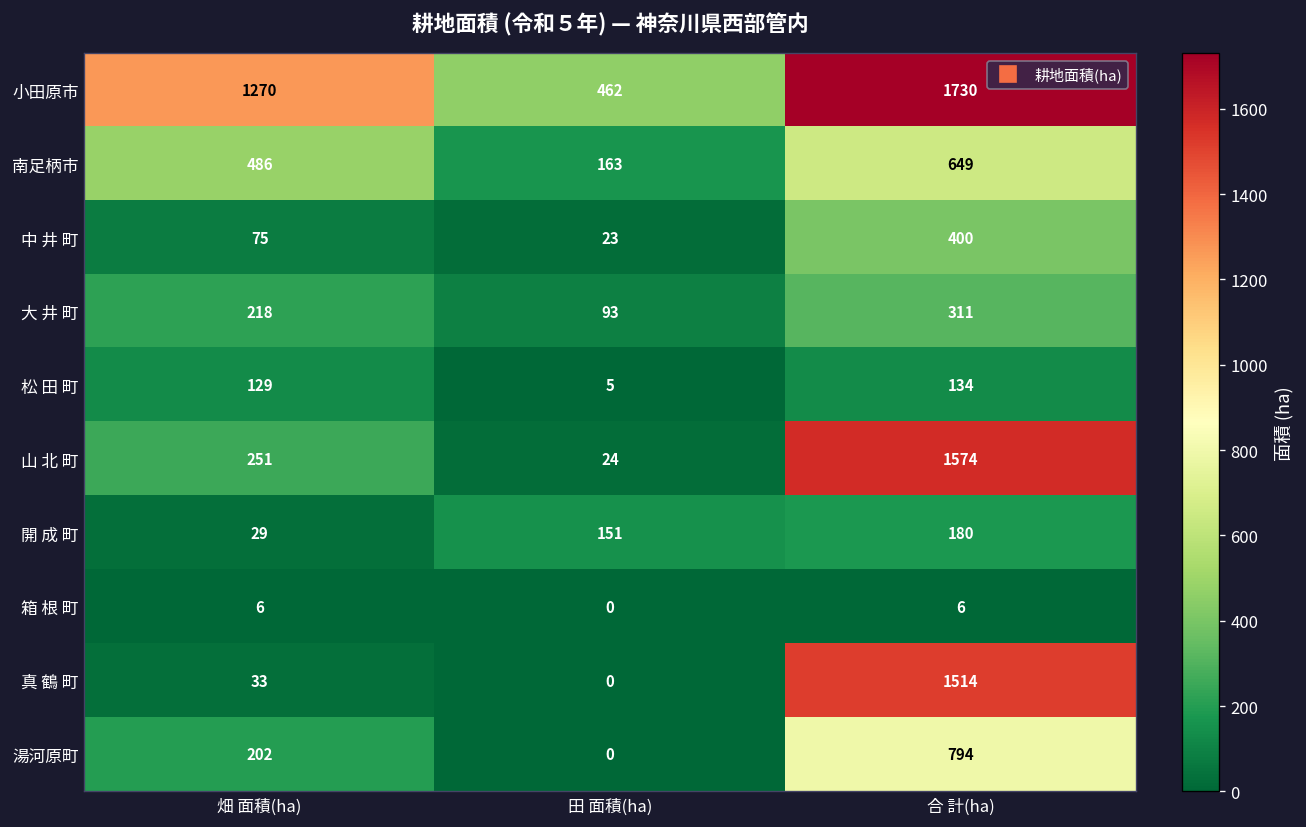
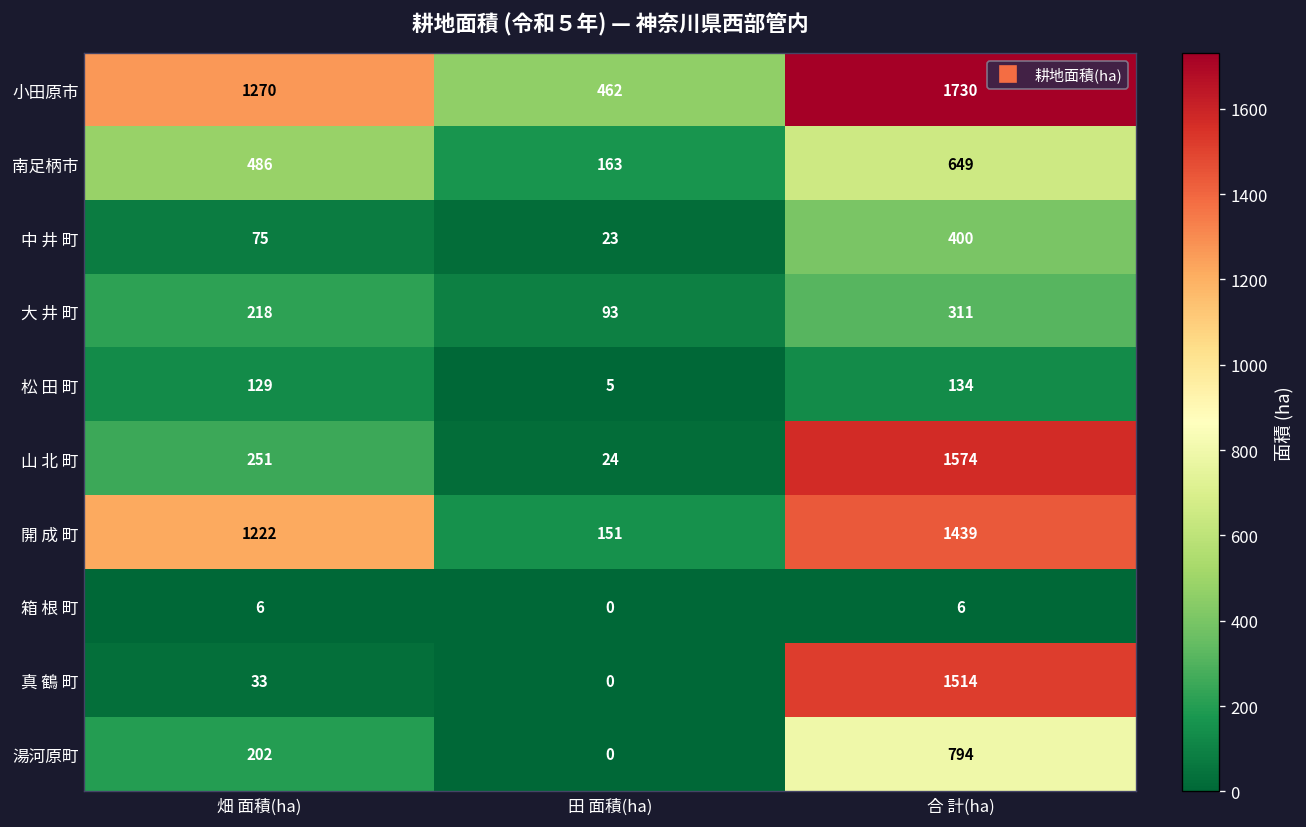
  {
    "小田原市": {
      "畑 面積(ha)": 1270,
      "田 面積(ha)": 462,
      "合 計(ha)": 1730
    },
    "南足柄市": {
      "畑 面積(ha)": 486,
      "田 面積(ha)": 163,
      "合 計(ha)": 649
    },
    "中 井 町": {
      "畑 面積(ha)": 75,
      "田 面積(ha)": 23,
      "合 計(ha)": 400
    },
    "大 井 町": {
      "畑 面積(ha)": 218,
      "田 面積(ha)": 93,
      "合 計(ha)": 311
    },
    "松 田 町": {
      "畑 面積(ha)": 129,
      "田 面積(ha)": 5,
      "合 計(ha)": 134
    },
    "山 北 町": {
      "畑 面積(ha)": 251,
      "田 面積(ha)": 24,
      "合 計(ha)": 1574
    },
    "開 成 町": {
-     "畑 面積(ha)": 29,
+     "畑 面積(ha)": 1222,
      "田 面積(ha)": 151,
-     "合 計(ha)": 180
+     "合 計(ha)": 1439
    },
    "箱 根 町": {
      "畑 面積(ha)": 6,
      "田 面積(ha)": 0,
      "合 計(ha)": 6
    },
    "真 鶴 町": {
      "畑 面積(ha)": 33,
      "田 面積(ha)": 0,
      "合 計(ha)": 1514
    },
    "湯河原町": {
      "畑 面積(ha)": 202,
      "田 面積(ha)": 0,
      "合 計(ha)": 794
    }
  }
